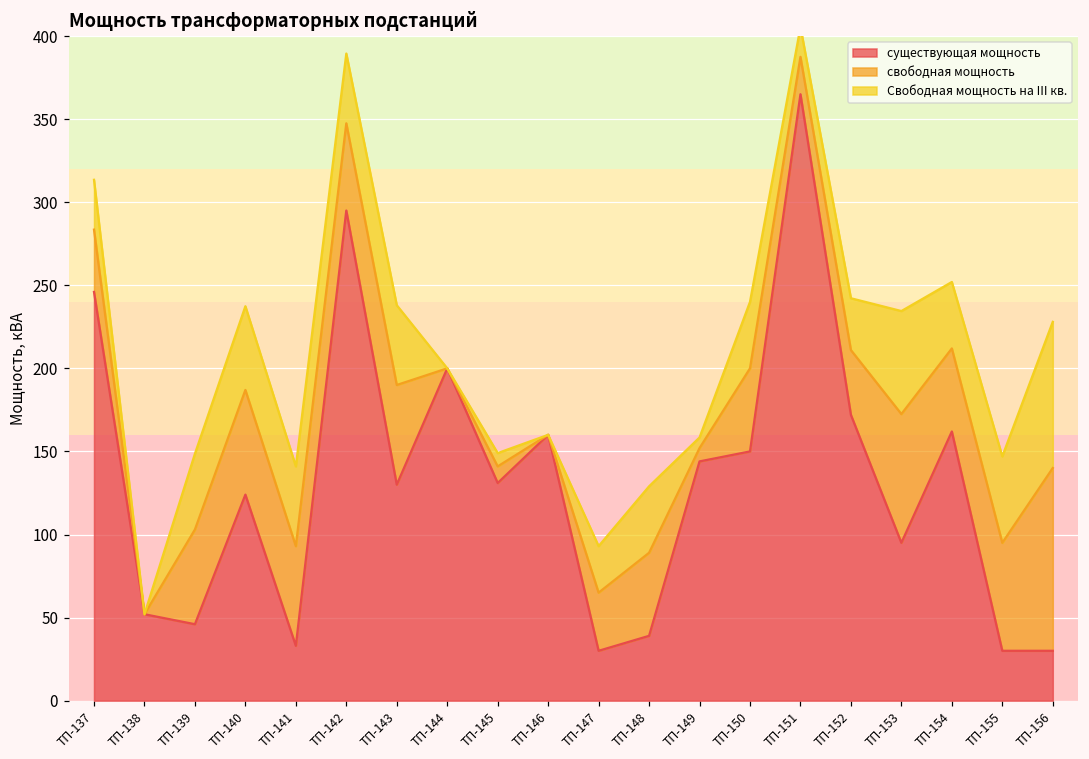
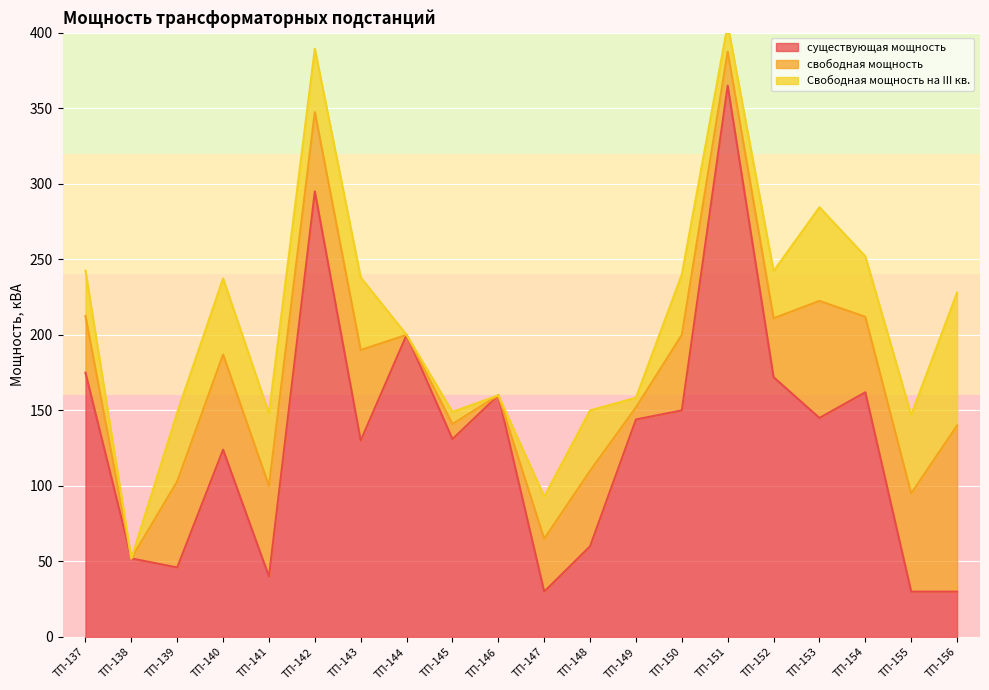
  {
    "существующая мощность": {
-     "ТП-137": 246,
+     "ТП-137": 175,
      "ТП-139": 46,
      "ТП-140": 124,
-     "ТП-141": 33,
+     "ТП-141": 40,
      "ТП-142": 295,
      "ТП-143": 130,
      "ТП-145": 131,
      "ТП-147": 30,
-     "ТП-148": 39,
+     "ТП-148": 60,
      "ТП-149": 144,
      "ТП-150": 150,
      "ТП-151": 365,
      "ТП-152": 172,
-     "ТП-153": 95,
+     "ТП-153": 145,
      "ТП-154": 162,
      "ТП-155": 30,
      "ТП-156": 30
    }
  }
